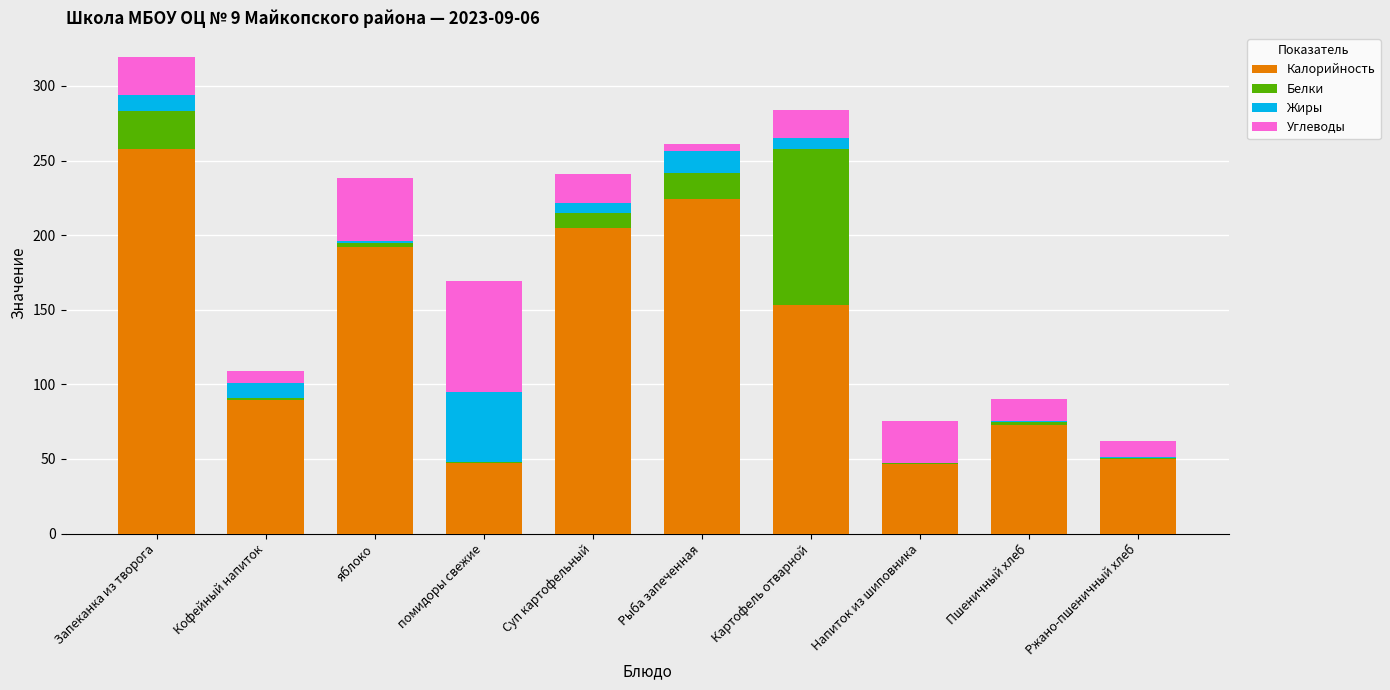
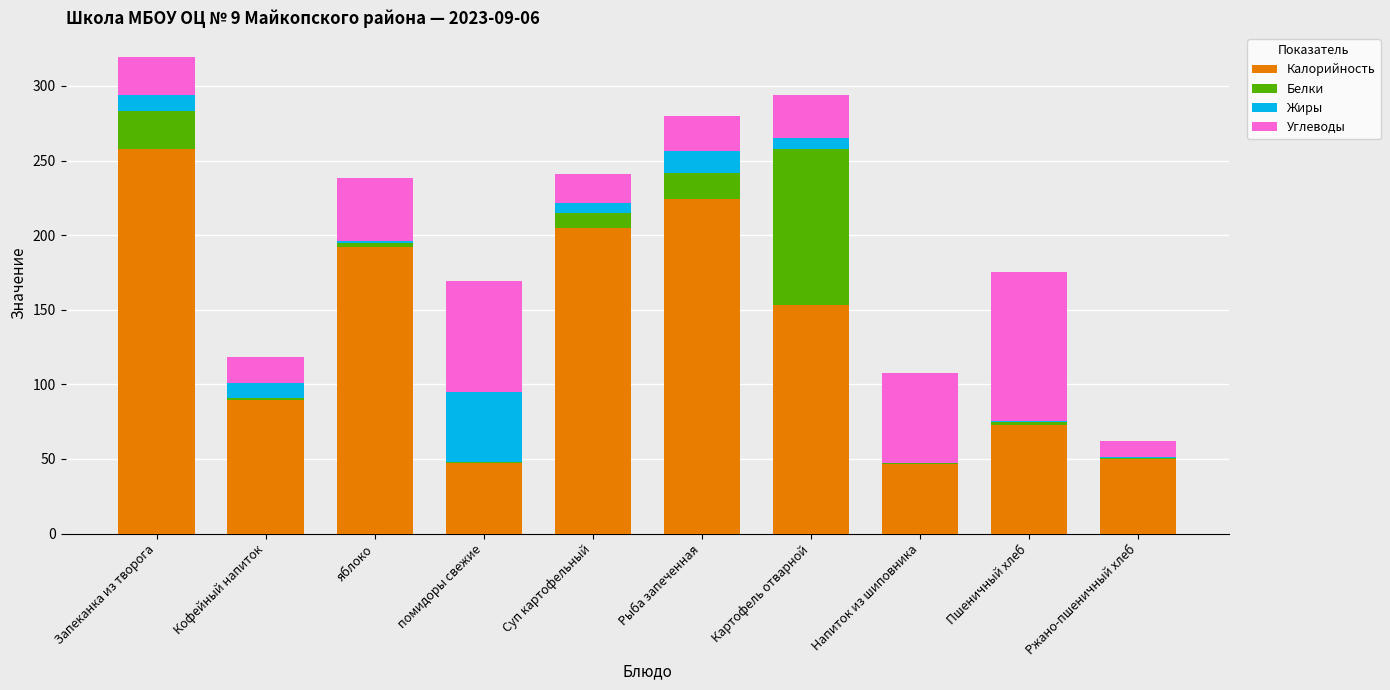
  {
    "Калорийность": {
      "Запеканка из творога": 257,
      "Кофейный напиток": 89,
      "яблоко": 192,
      "помидоры свежие": 47,
      "Суп картофельный": 205,
      "Рыба запеченная": 224,
      "Картофель отварной": 153,
      "Напиток из шиповника": 47,
      "Пшеничный хлеб": 73,
      "Ржано-пшеничный хлеб": 50
    },
    "Белки": {
      "Запеканка из творога": 26,
      "яблоко": 3,
      "Суп картофельный": 10,
      "Рыба запеченная": 18,
      "Картофель отварной": 105,
      "Пшеничный хлеб": 2
    },
    "Жиры": {
      "Запеканка из творога": 11,
      "Кофейный напиток": 10,
      "помидоры свежие": 47,
      "Суп картофельный": 7,
      "Рыба запеченная": 15,
      "Картофель отварной": 7,
      "Напиток из шиповника": 0
    },
    "Углеводы": {
      "Запеканка из творога": 26,
-     "Кофейный напиток": 8,
+     "Кофейный напиток": 17,
      "яблоко": 42,
      "помидоры свежие": 74,
      "Суп картофельный": 19,
-     "Рыба запеченная": 5,
-     "Картофель отварной": 19,
-     "Напиток из шиповника": 28,
-     "Пшеничный хлеб": 15,
+     "Рыба запеченная": 23,
+     "Картофель отварной": 29,
+     "Напиток из шиповника": 60,
+     "Пшеничный хлеб": 100,
      "Ржано-пшеничный хлеб": 11
    }
  }
